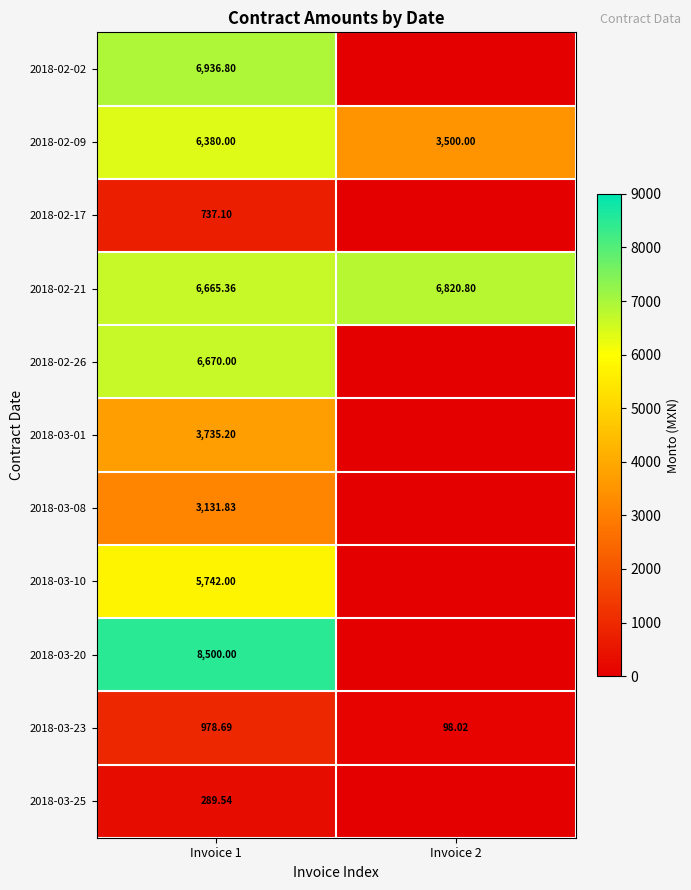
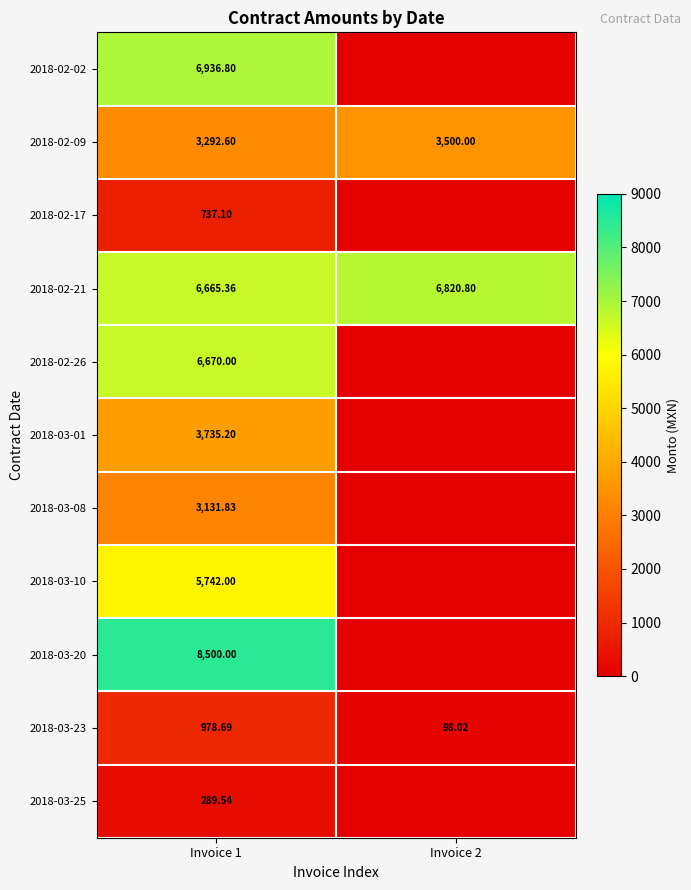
  {
    "2018-02-02": {
      "Invoice 1": "6,936.80"
    },
    "2018-02-09": {
-     "Invoice 1": "6,380.00",
+     "Invoice 1": "3,292.60",
      "Invoice 2": "3,500.00"
    },
    "2018-02-17": {
      "Invoice 1": "737.10"
    },
    "2018-02-21": {
      "Invoice 1": "6,665.36",
      "Invoice 2": "6,820.80"
    },
    "2018-02-26": {
      "Invoice 1": "6,670.00"
    },
    "2018-03-01": {
      "Invoice 1": "3,735.20"
    },
    "2018-03-08": {
      "Invoice 1": "3,131.83"
    },
    "2018-03-10": {
      "Invoice 1": "5,742.00"
    },
    "2018-03-20": {
      "Invoice 1": "8,500.00"
    },
    "2018-03-23": {
      "Invoice 1": "978.69",
      "Invoice 2": "98.02"
    },
    "2018-03-25": {
      "Invoice 1": "289.54"
    }
  }
